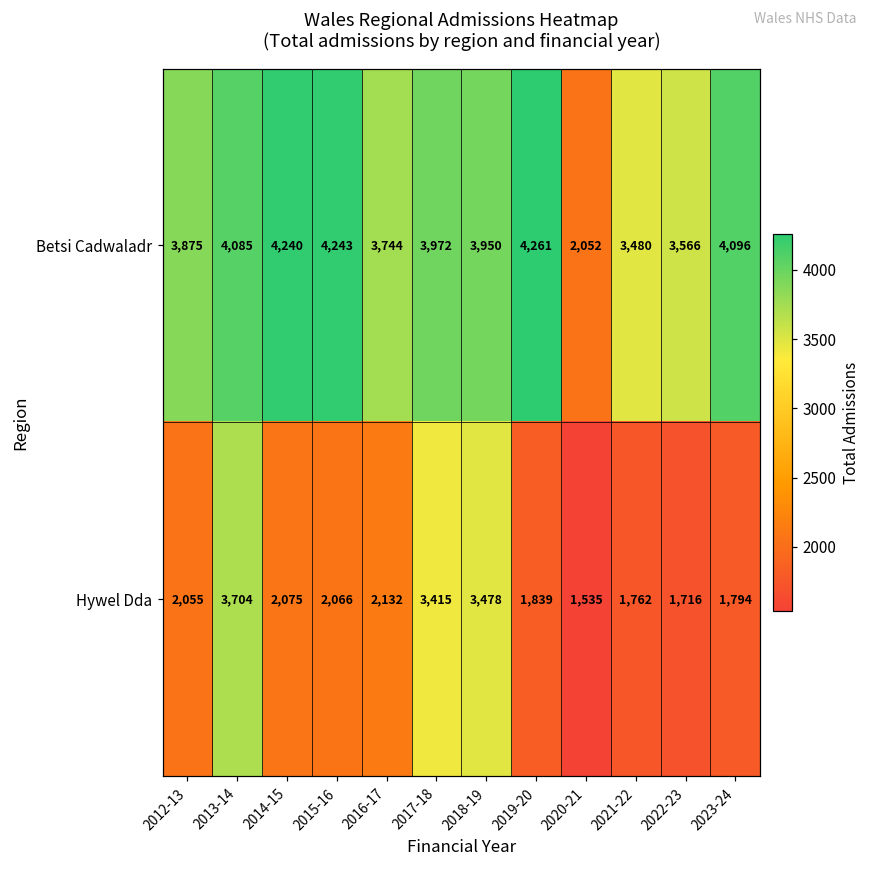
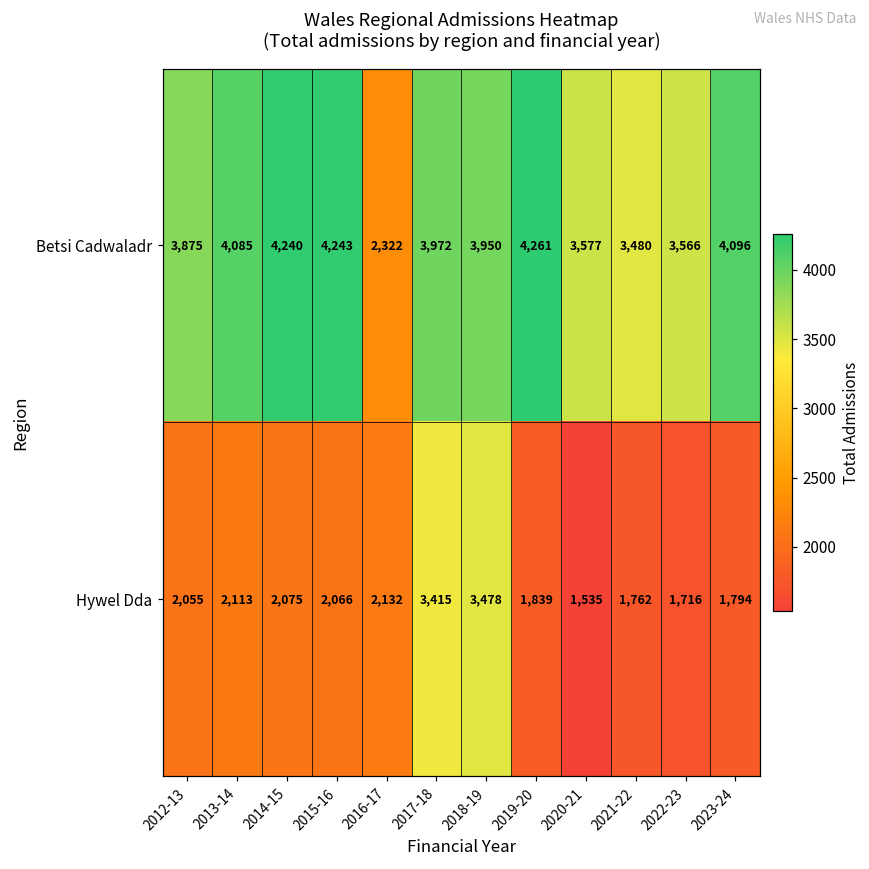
  {
    "Betsi Cadwaladr": {
      "2012-13": "3,875",
      "2013-14": "4,085",
      "2014-15": "4,240",
      "2015-16": "4,243",
-     "2016-17": "3,744",
+     "2016-17": "2,322",
      "2017-18": "3,972",
      "2018-19": "3,950",
      "2019-20": "4,261",
-     "2020-21": "2,052",
+     "2020-21": "3,577",
      "2021-22": "3,480",
      "2022-23": "3,566",
      "2023-24": "4,096"
    },
    "Hywel Dda": {
      "2012-13": "2,055",
-     "2013-14": "3,704",
+     "2013-14": "2,113",
      "2014-15": "2,075",
      "2015-16": "2,066",
      "2016-17": "2,132",
      "2017-18": "3,415",
      "2018-19": "3,478",
      "2019-20": "1,839",
      "2020-21": "1,535",
      "2021-22": "1,762",
      "2022-23": "1,716",
      "2023-24": "1,794"
    }
  }
